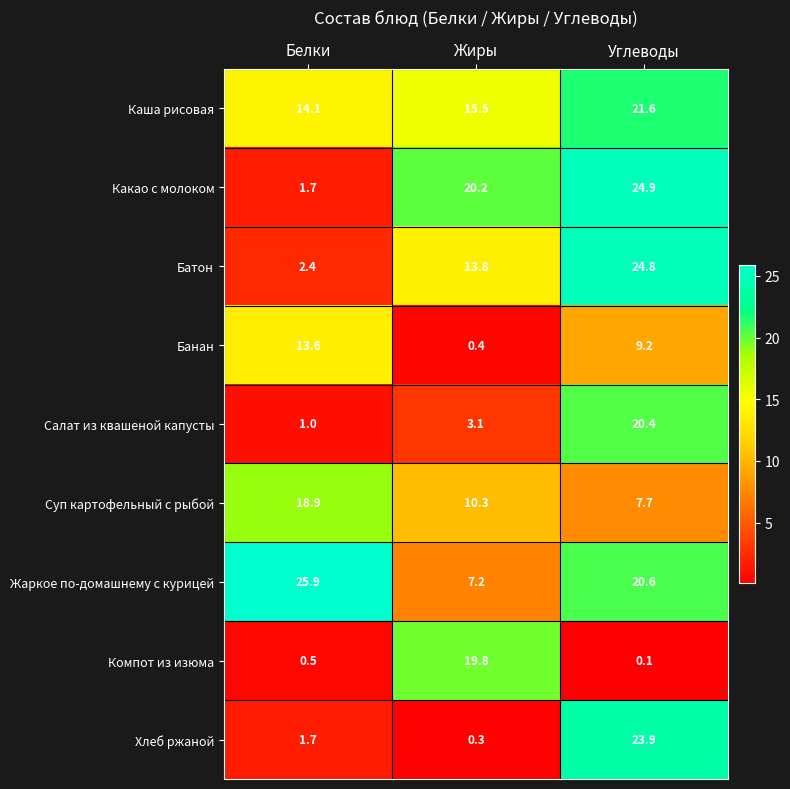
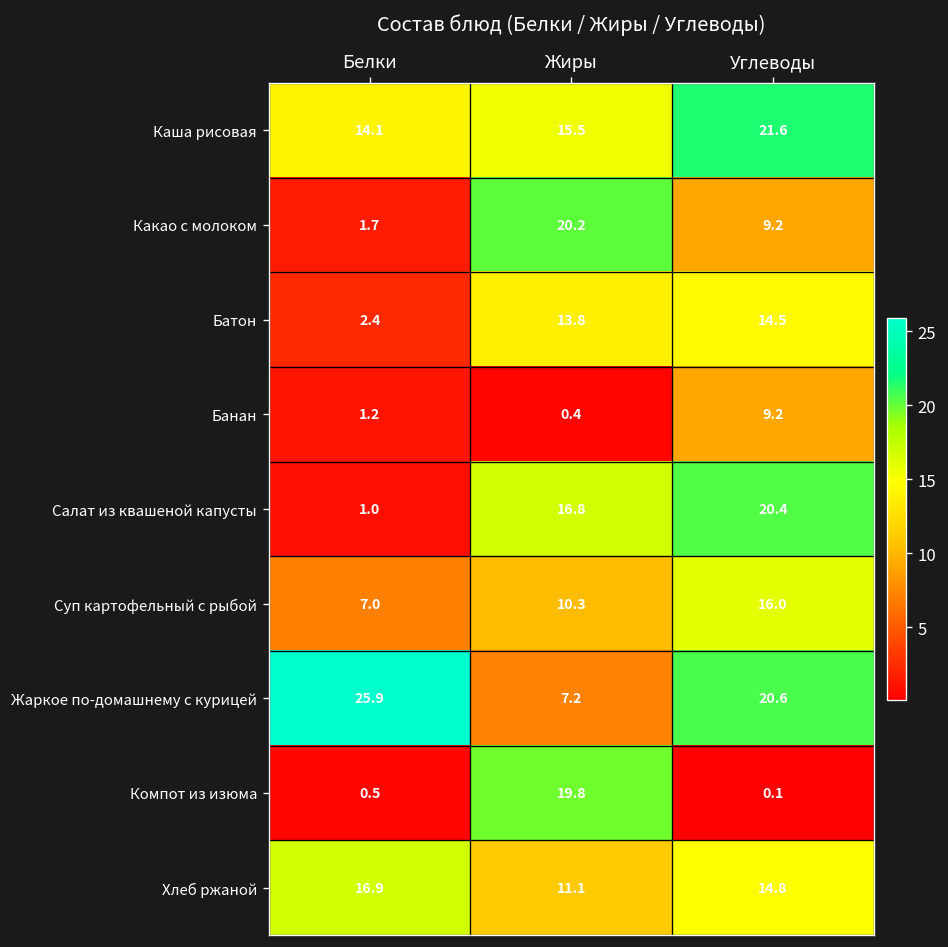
  {
    "Каша рисовая": {
      "Белки": 14.1,
      "Жиры": 15.5,
      "Углеводы": 21.6
    },
    "Какао с молоком": {
      "Белки": 1.7,
      "Жиры": 20.2,
-     "Углеводы": 24.9
+     "Углеводы": 9.2
    },
    "Батон": {
      "Белки": 2.4,
      "Жиры": 13.8,
-     "Углеводы": 24.8
+     "Углеводы": 14.5
    },
    "Банан": {
-     "Белки": 13.6,
+     "Белки": 1.2,
      "Жиры": 0.4,
      "Углеводы": 9.2
    },
    "Салат из квашеной капусты": {
      "Белки": 1.0,
-     "Жиры": 3.1,
+     "Жиры": 16.8,
      "Углеводы": 20.4
    },
    "Суп картофельный с рыбой": {
-     "Белки": 18.9,
+     "Белки": 7.0,
      "Жиры": 10.3,
-     "Углеводы": 7.7
+     "Углеводы": 16.0
    },
    "Жаркое по-домашнему с курицей": {
      "Белки": 25.9,
      "Жиры": 7.2,
      "Углеводы": 20.6
    },
    "Компот из изюма": {
      "Белки": 0.5,
      "Жиры": 19.8,
      "Углеводы": 0.1
    },
    "Хлеб ржаной": {
-     "Белки": 1.7,
-     "Жиры": 0.3,
-     "Углеводы": 23.9
+     "Белки": 16.9,
+     "Жиры": 11.1,
+     "Углеводы": 14.8
    }
  }
